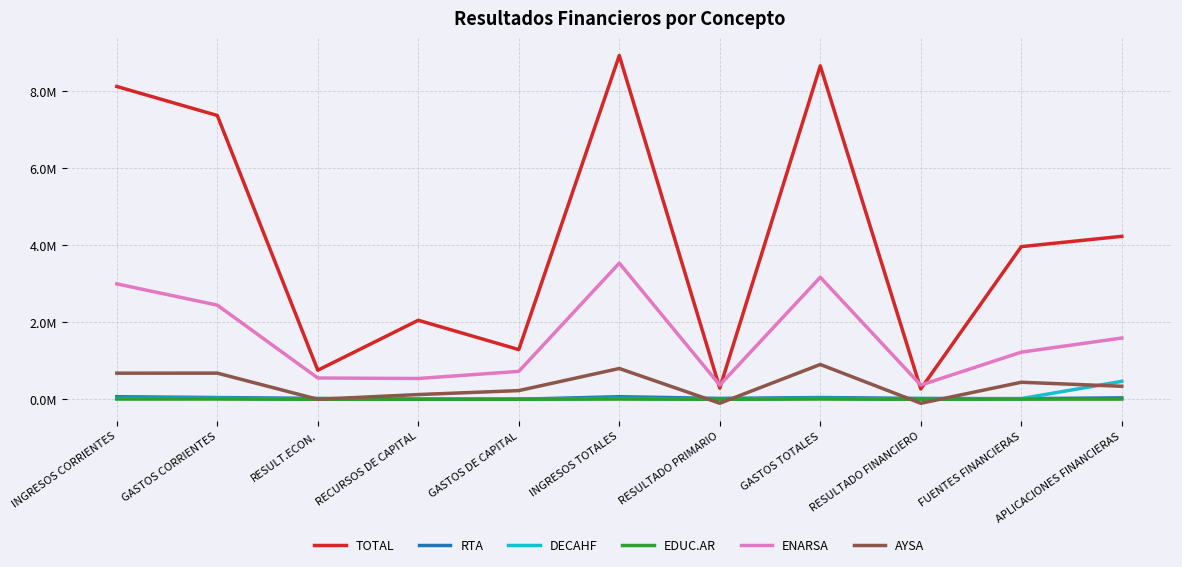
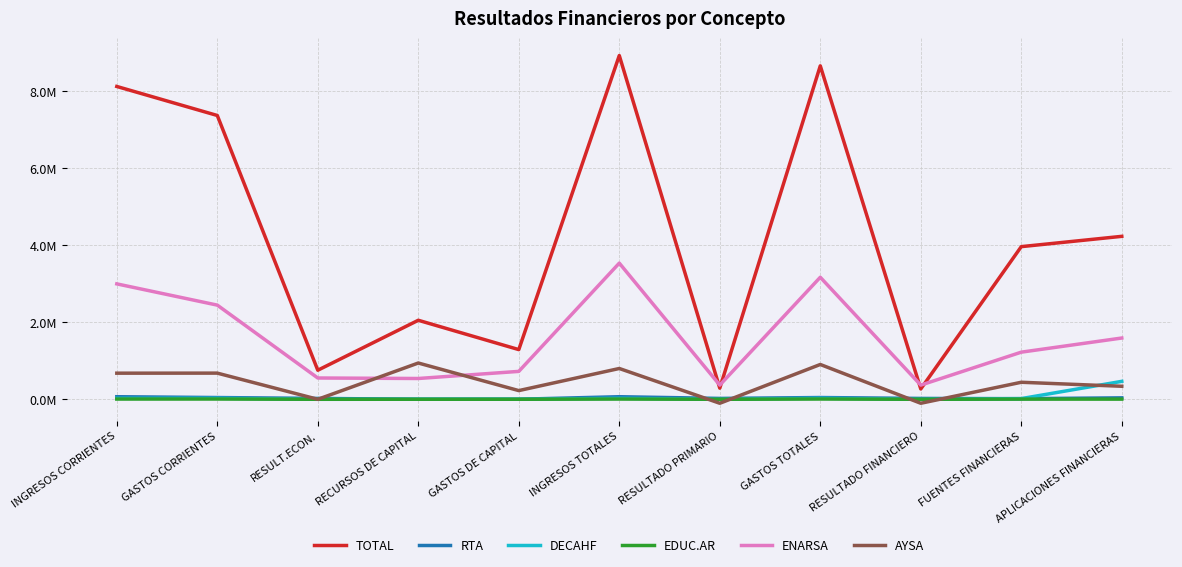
  {
    "TOTAL": {
      "INGRESOS CORRIENTES": 8100000,
      "GASTOS CORRIENTES": 7400000,
      "RESULT.ECON.": 800000,
      "RECURSOS DE CAPITAL": 2100000,
      "GASTOS DE CAPITAL": 1300000,
      "INGRESOS TOTALES": 8900000,
      "RESULTADO PRIMARIO": 300000,
      "GASTOS TOTALES": 8700000,
      "RESULTADO FINANCIERO": 300000,
      "FUENTES FINANCIERAS": 4000000,
      "APLICACIONES FINANCIERAS": 4200000
    },
    "DECAHF": {
      "APLICACIONES FINANCIERAS": 500000
    },
    "ENARSA": {
      "INGRESOS CORRIENTES": 3000000,
      "GASTOS CORRIENTES": 2400000,
      "RESULT.ECON.": 600000,
      "RECURSOS DE CAPITAL": 500000,
      "GASTOS DE CAPITAL": 700000,
      "INGRESOS TOTALES": 3500000,
      "RESULTADO PRIMARIO": 400000,
      "GASTOS TOTALES": 3200000,
      "RESULTADO FINANCIERO": 400000,
      "FUENTES FINANCIERAS": 1200000,
      "APLICACIONES FINANCIERAS": 1600000
    },
    "AYSA": {
      "INGRESOS CORRIENTES": 700000,
      "GASTOS CORRIENTES": 700000,
-     "RECURSOS DE CAPITAL": 100000,
+     "RECURSOS DE CAPITAL": 900000,
      "GASTOS DE CAPITAL": 200000,
      "INGRESOS TOTALES": 800000,
      "RESULTADO PRIMARIO": -100000,
      "GASTOS TOTALES": 900000,
      "RESULTADO FINANCIERO": -100000,
      "FUENTES FINANCIERAS": 400000,
      "APLICACIONES FINANCIERAS": 300000
    }
  }
